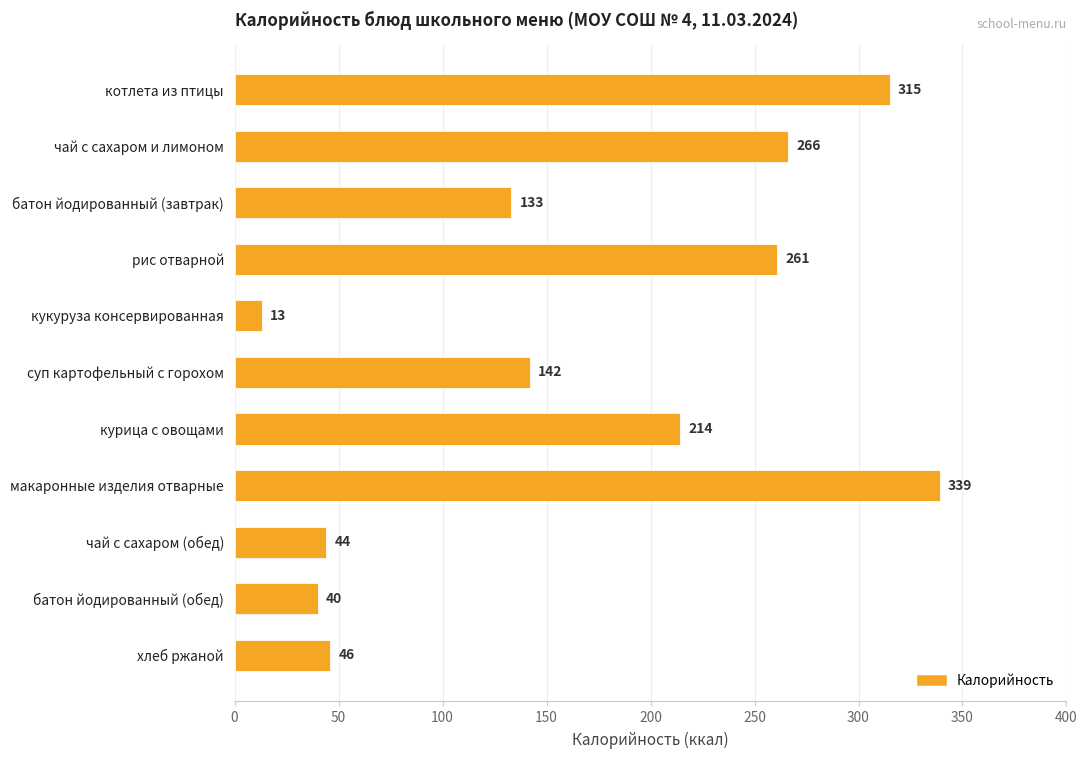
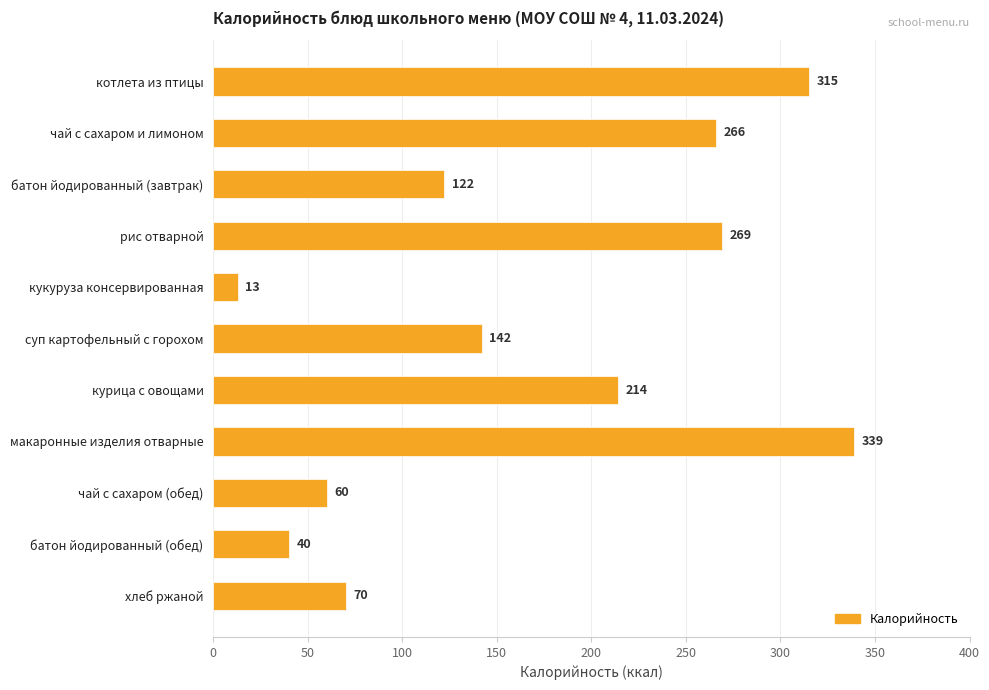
  {
    "котлета из птицы": 315,
    "чай с сахаром и лимоном": 266,
-   "батон йодированный (завтрак)": 133,
-   "рис отварной": 261,
+   "батон йодированный (завтрак)": 122,
+   "рис отварной": 269,
    "кукуруза консервированная": 13,
    "суп картофельный с горохом": 142,
    "курица с овощами": 214,
    "макаронные изделия отварные": 339,
-   "чай с сахаром (обед)": 44,
+   "чай с сахаром (обед)": 60,
    "батон йодированный (обед)": 40,
-   "хлеб ржаной": 46
+   "хлеб ржаной": 70
  }
